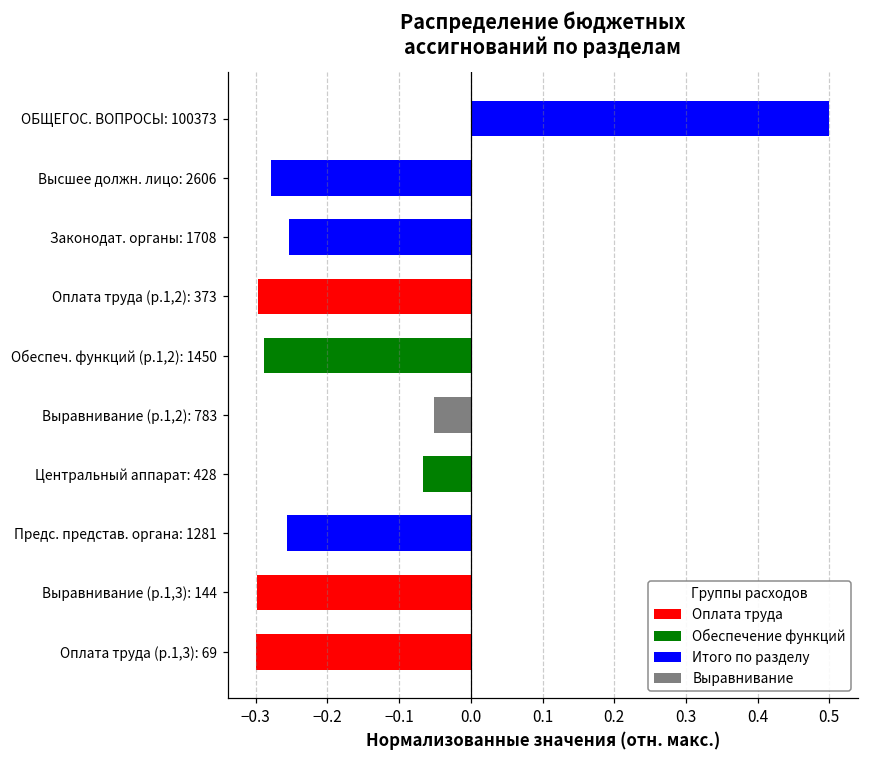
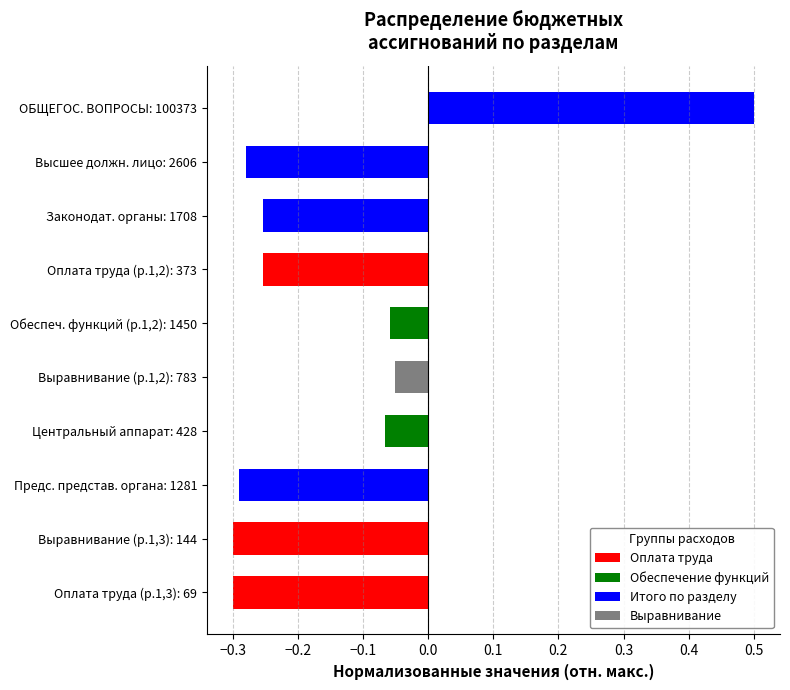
  {
    "ОБЩЕГОС. ВОПРОСЫ: 100373": 0.50,
    "Высшее должн. лицо: 2606": -0.28,
    "Законодат. органы: 1708": -0.25,
-   "Оплата труда (р.1,2): 373": -0.30,
-   "Обеспеч. функций (р.1,2): 1450": -0.29,
+   "Оплата труда (р.1,2): 373": -0.25,
+   "Обеспеч. функций (р.1,2): 1450": -0.06,
    "Выравнивание (р.1,2): 783": -0.05,
    "Центральный аппарат: 428": -0.07,
-   "Предс. представ. органа: 1281": -0.26,
+   "Предс. представ. органа: 1281": -0.29,
    "Выравнивание (р.1,3): 144": -0.30,
    "Оплата труда (р.1,3): 69": -0.30
  }
